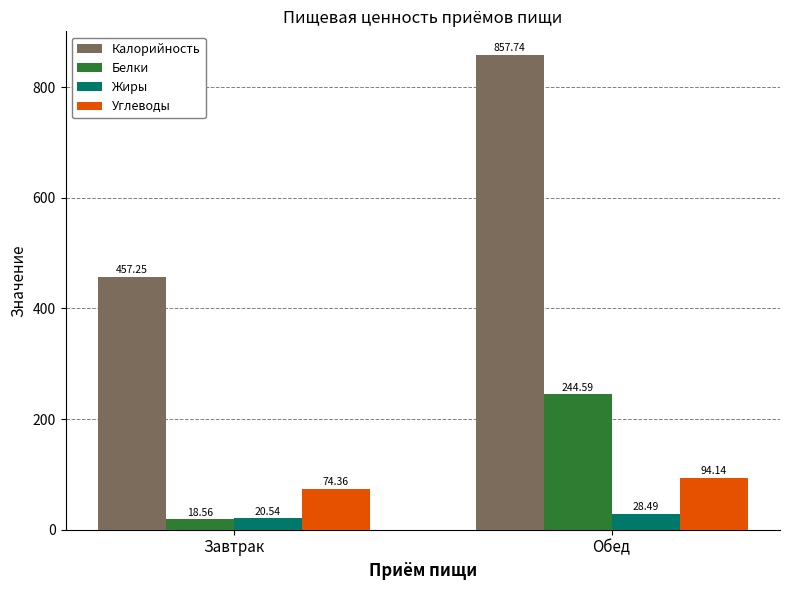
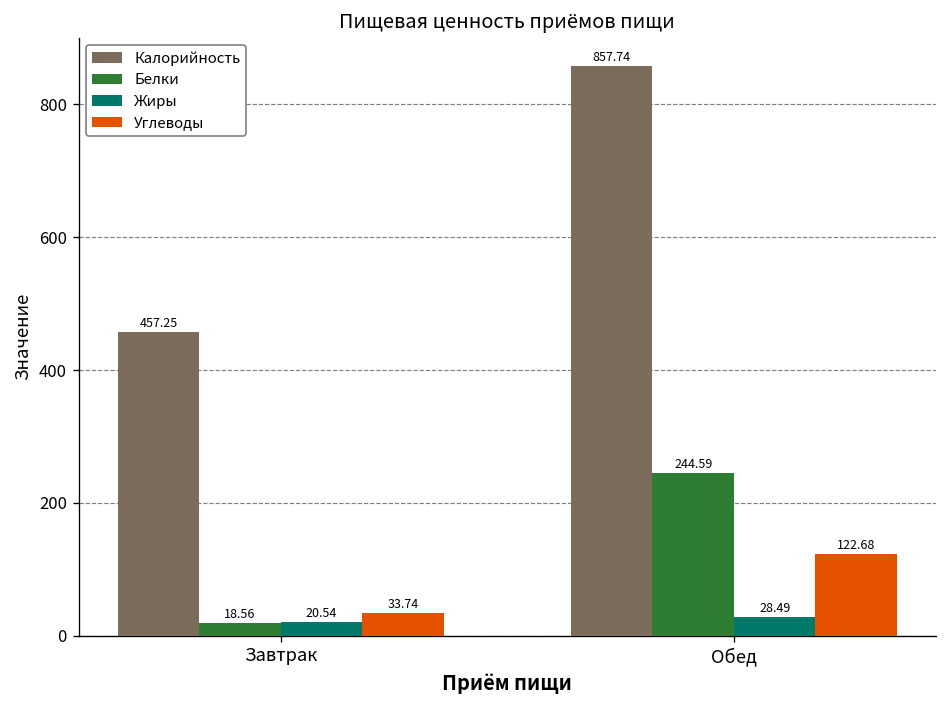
  {
    "Калорийность": {
      "Завтрак": 457.25,
      "Обед": 857.74
    },
    "Белки": {
      "Завтрак": 18.56,
      "Обед": 244.59
    },
    "Жиры": {
      "Завтрак": 20.54,
      "Обед": 28.49
    },
    "Углеводы": {
-     "Завтрак": 74.36,
-     "Обед": 94.14
+     "Завтрак": 33.74,
+     "Обед": 122.68
    }
  }
